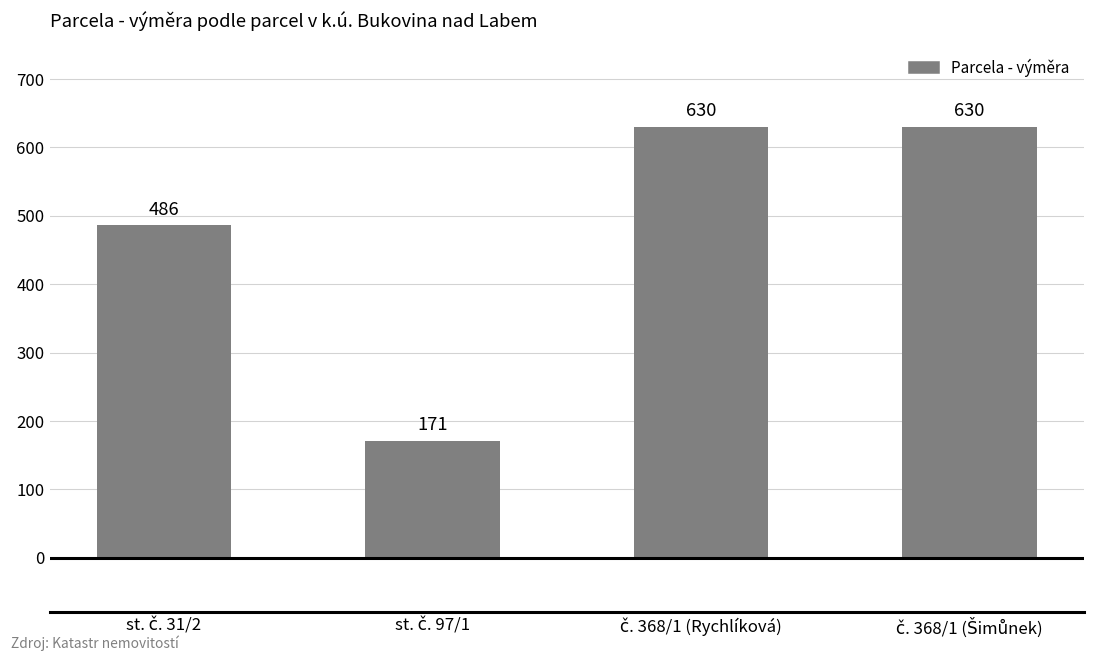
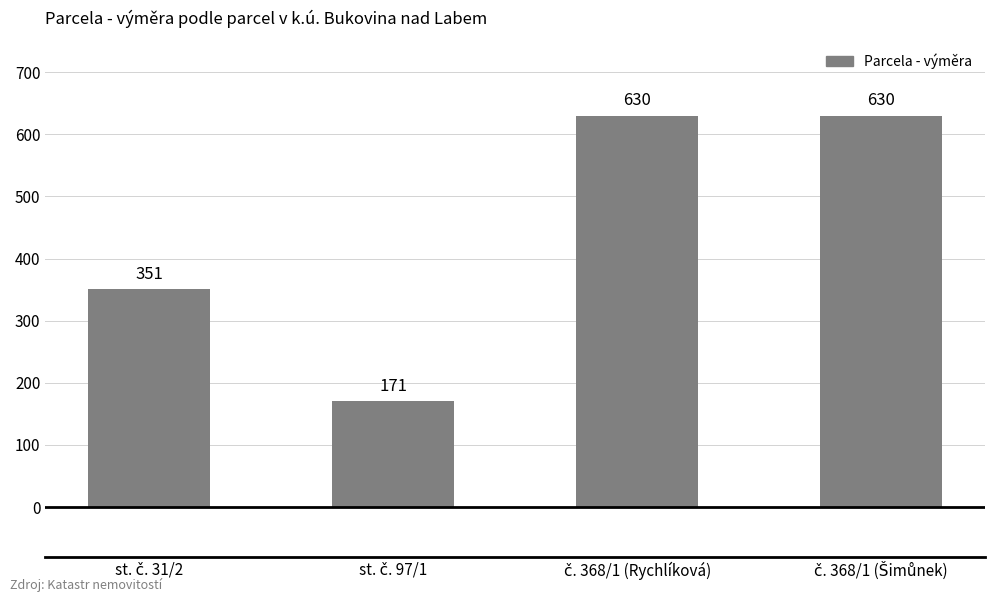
  {
-   "st. č. 31/2": 486,
+   "st. č. 31/2": 351,
    "st. č. 97/1": 171,
    "č. 368/1 (Rychlíková)": 630,
    "č. 368/1 (Šimůnek)": 630
  }
